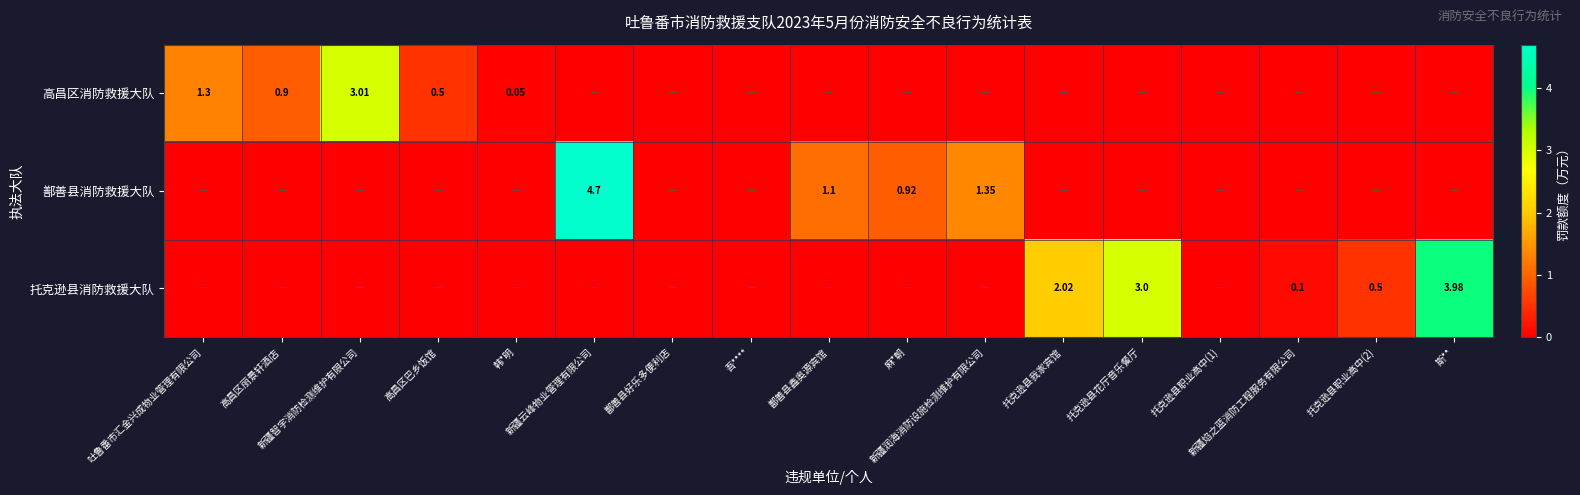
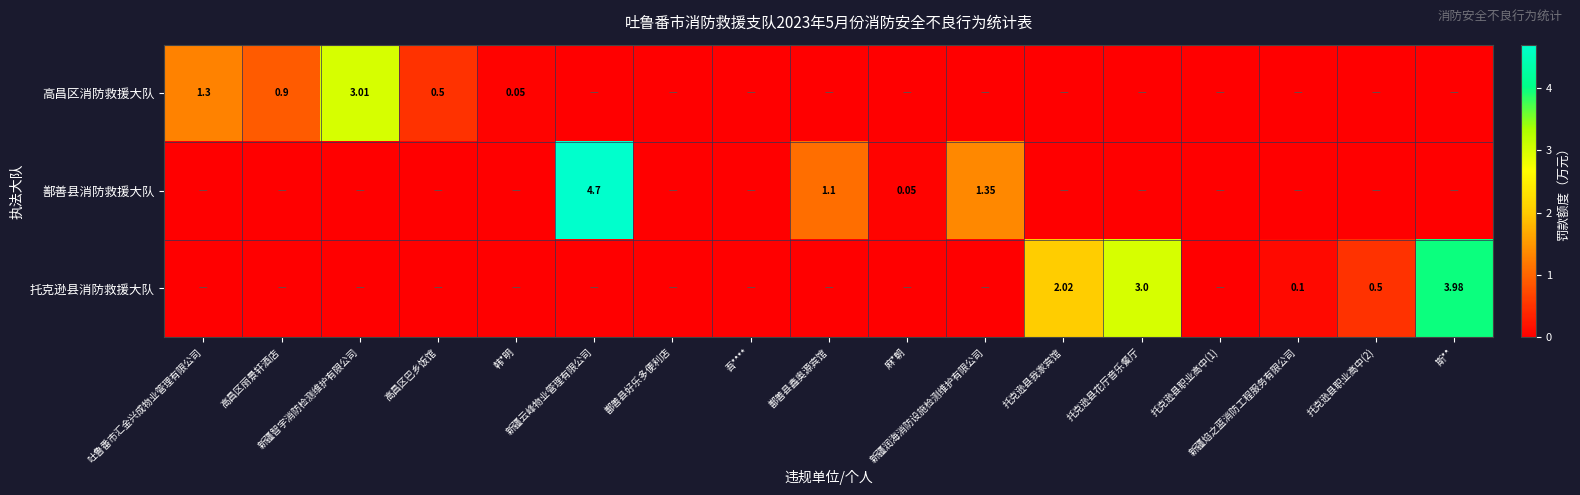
  {
    "高昌区消防救援大队": {
      "吐鲁番市汇金兴成物业管理有限公司": 1.3,
      "高昌区丽景轩酒店": 0.9,
      "新疆智宇消防检测维护有限公司": 3.01,
      "高昌区巴乡饭馆": 0.5,
      "韩*明": 0.05
    },
    "鄯善县消防救援大队": {
      "新疆云峰物业管理有限公司": 4.7,
      "鄯善县鑫奥源宾馆": 1.1,
-     "麻*朝": 0.92,
+     "麻*朝": 0.05,
      "新疆润海消防设施检测维护有限公司": 1.35
    },
    "托克逊县消防救援大队": {
      "托克逊县我家宾馆": 2.02,
      "托克逊县花厅音乐餐厅": 3.0,
      "新疆焰之蓝消防工程服务有限公司": 0.1,
      "托克逊县职业高中(2)": 0.5,
      "斯**": 3.98
    }
  }
